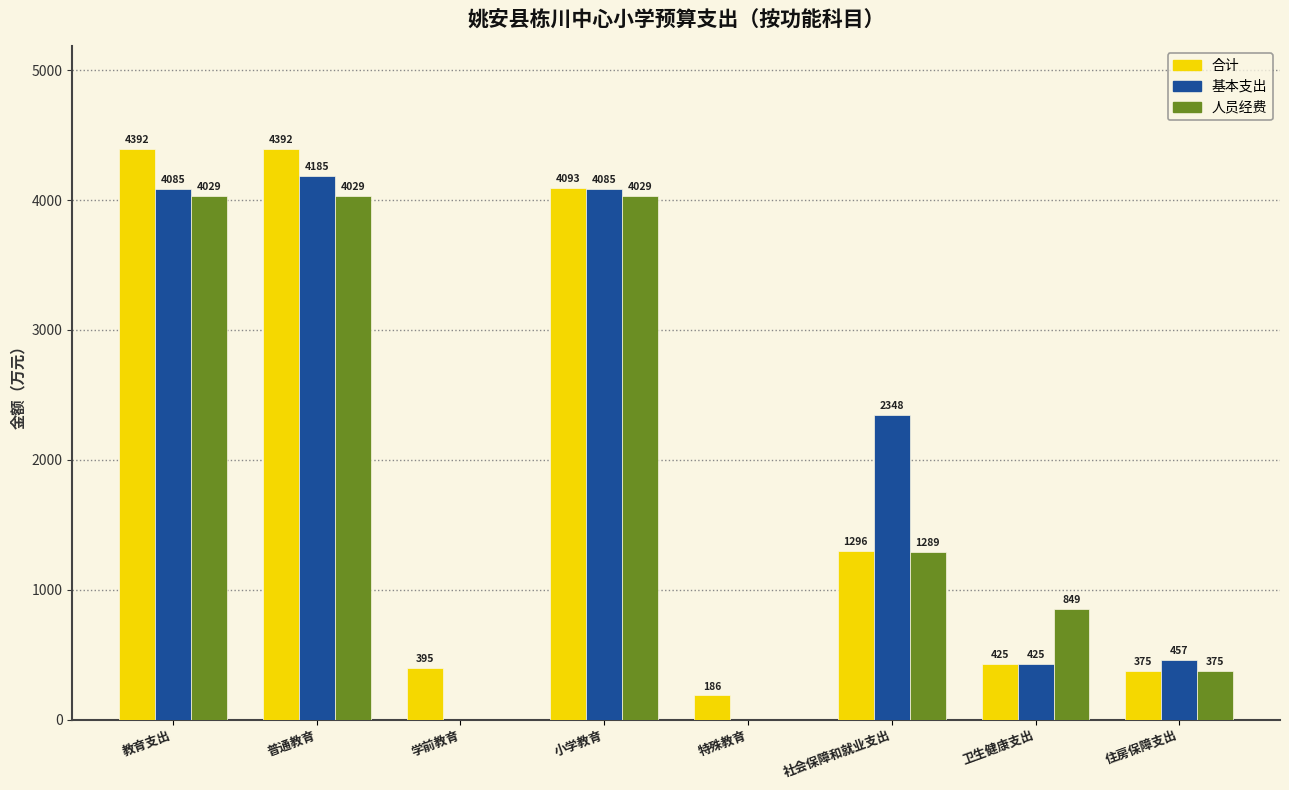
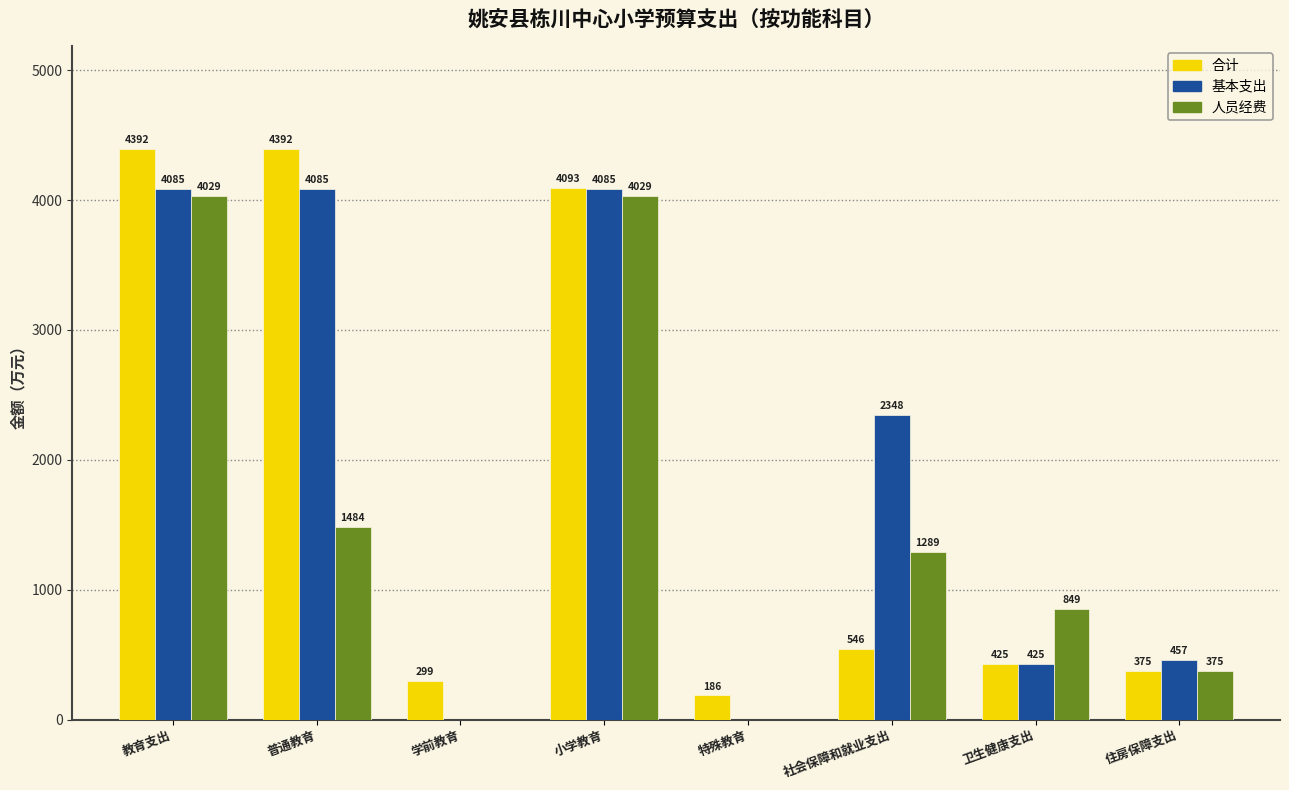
  {
    "合计": {
      "教育支出": 4392,
      "普通教育": 4392,
-     "学前教育": 395,
+     "学前教育": 299,
      "小学教育": 4093,
      "特殊教育": 186,
-     "社会保障和就业支出": 1296,
+     "社会保障和就业支出": 546,
      "卫生健康支出": 425,
      "住房保障支出": 375
    },
    "基本支出": {
      "教育支出": 4085,
-     "普通教育": 4185,
+     "普通教育": 4085,
      "小学教育": 4085,
      "社会保障和就业支出": 2348,
      "卫生健康支出": 425,
      "住房保障支出": 457
    },
    "人员经费": {
      "教育支出": 4029,
-     "普通教育": 4029,
+     "普通教育": 1484,
      "小学教育": 4029,
      "社会保障和就业支出": 1289,
      "卫生健康支出": 849,
      "住房保障支出": 375
    }
  }
